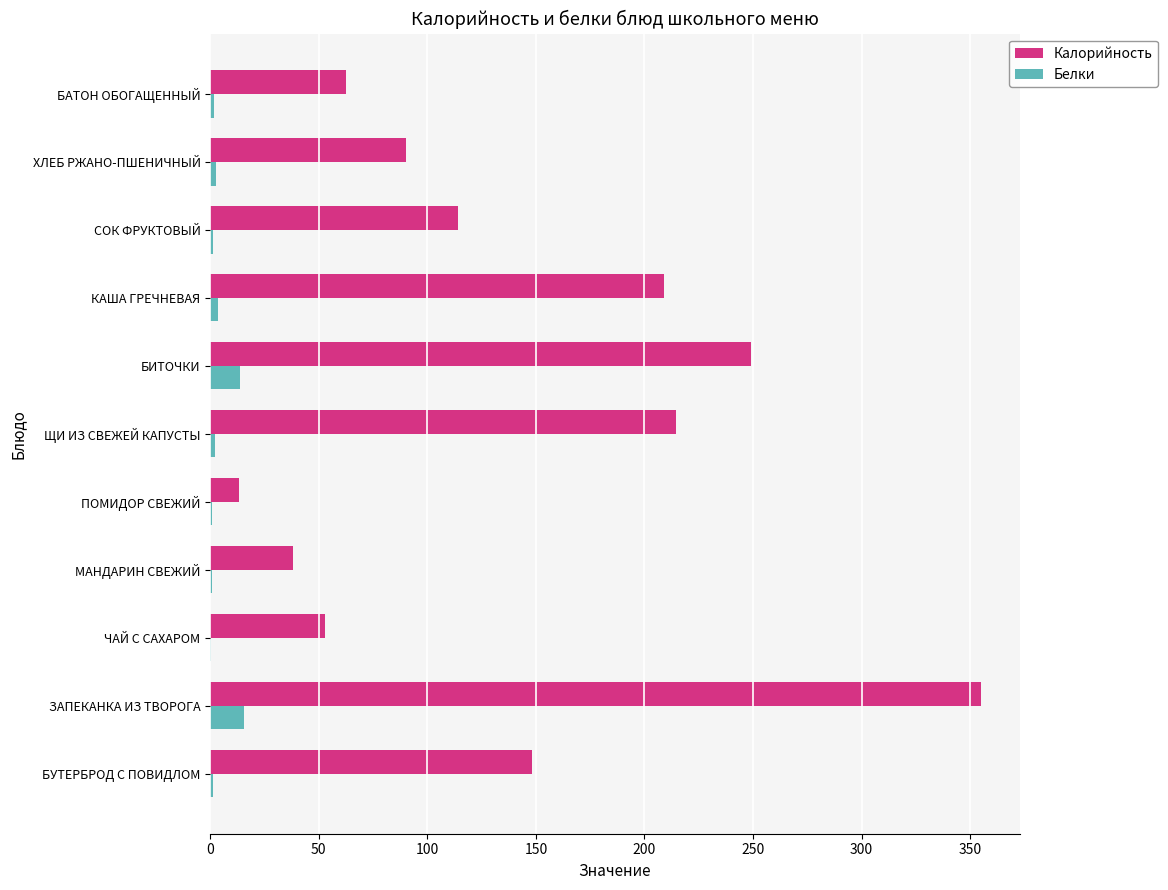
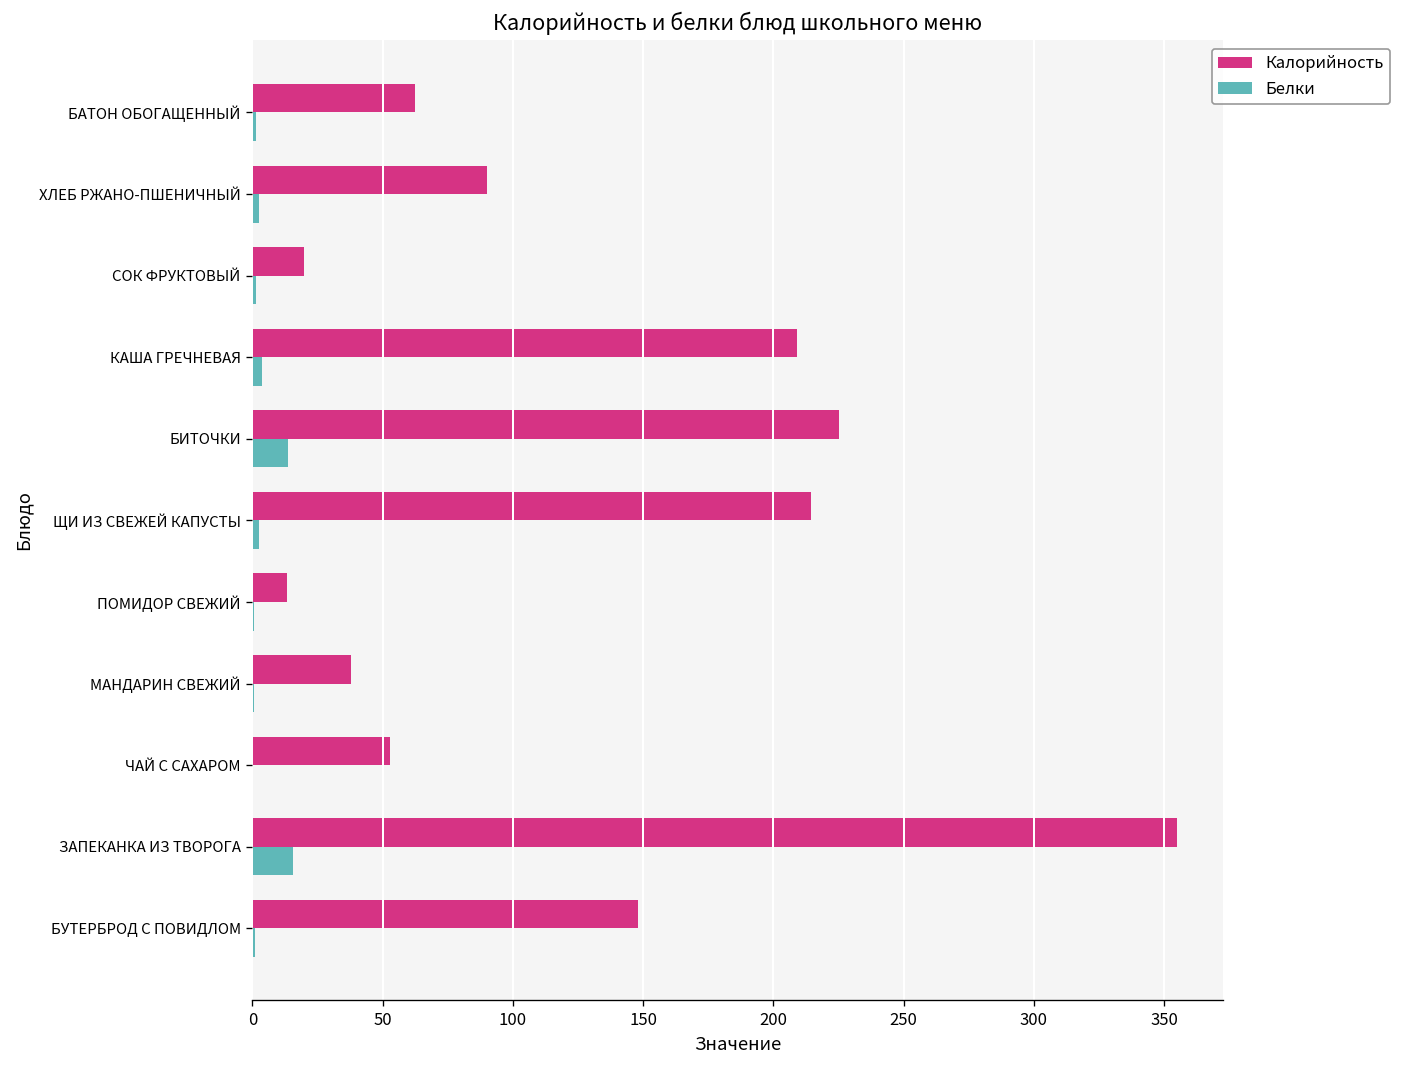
  {
    "Калорийность": {
      "БАТОН ОБОГАЩЕННЫЙ": 62,
      "ХЛЕБ РЖАНО-ПШЕНИЧНЫЙ": 90,
-     "СОК ФРУКТОВЫЙ": 114,
+     "СОК ФРУКТОВЫЙ": 20,
      "КАША ГРЕЧНЕВАЯ": 209,
-     "БИТОЧКИ": 249,
+     "БИТОЧКИ": 225,
      "ЩИ ИЗ СВЕЖЕЙ КАПУСТЫ": 214,
      "ПОМИДОР СВЕЖИЙ": 13,
      "МАНДАРИН СВЕЖИЙ": 38,
      "ЧАЙ С САХАРОМ": 53,
      "ЗАПЕКАНКА ИЗ ТВОРОГА": 355,
      "БУТЕРБРОД С ПОВИДЛОМ": 148
    },
    "Белки": {
      "БАТОН ОБОГАЩЕННЫЙ": 2,
      "ХЛЕБ РЖАНО-ПШЕНИЧНЫЙ": 3,
      "СОК ФРУКТОВЫЙ": 1,
      "КАША ГРЕЧНЕВАЯ": 4,
      "БИТОЧКИ": 14,
      "ЩИ ИЗ СВЕЖЕЙ КАПУСТЫ": 2,
      "ЗАПЕКАНКА ИЗ ТВОРОГА": 16,
      "БУТЕРБРОД С ПОВИДЛОМ": 1
    }
  }
